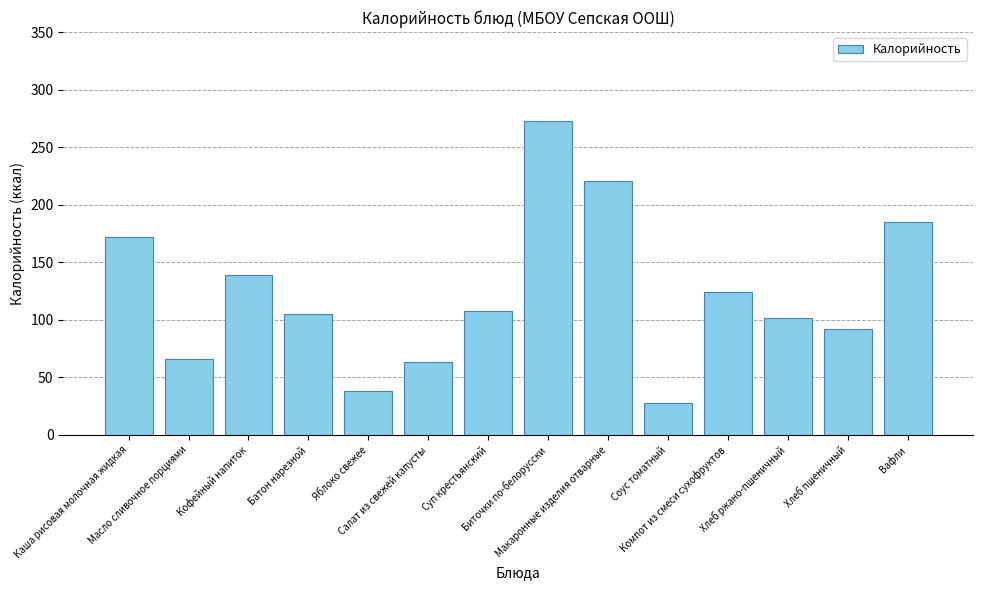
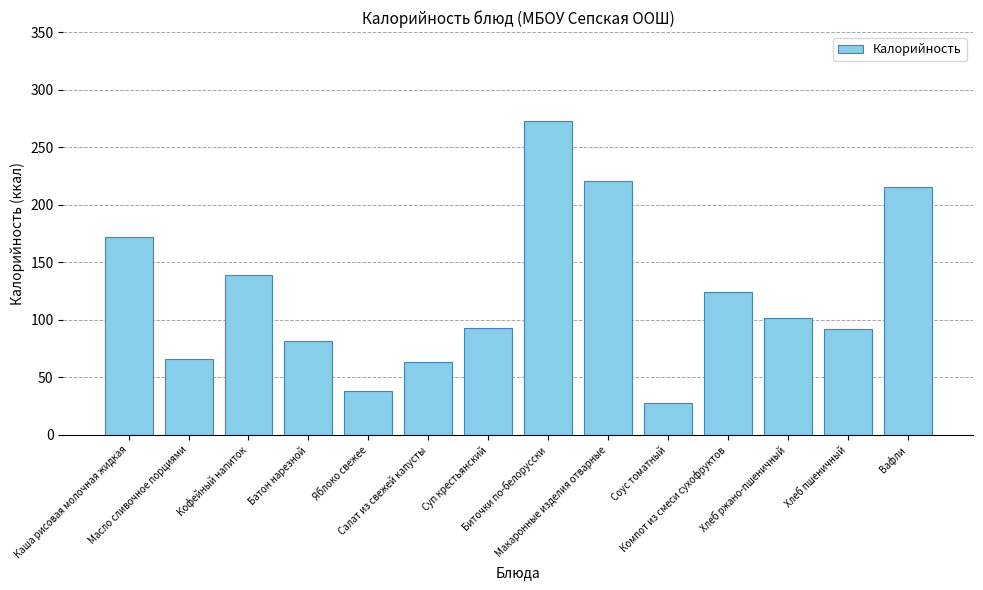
  {
    "Каша рисовая молочная жидкая": 172,
    "Масло сливочное порциями": 66,
    "Кофейный напиток": 139,
-   "Батон нарезной": 105,
+   "Батон нарезной": 82,
    "Яблоко свежее": 38,
    "Салат из свежей капусты": 63,
-   "Суп крестьянский": 108,
+   "Суп крестьянский": 93,
    "Биточки по-белорусски": 273,
    "Макаронные изделия отварные": 221,
    "Соус томатный": 28,
    "Компот из смеси сухофруктов": 124,
    "Хлеб ржано-пшеничный": 102,
    "Хлеб пшеничный": 92,
-   "Вафли": 185
+   "Вафли": 216
  }
